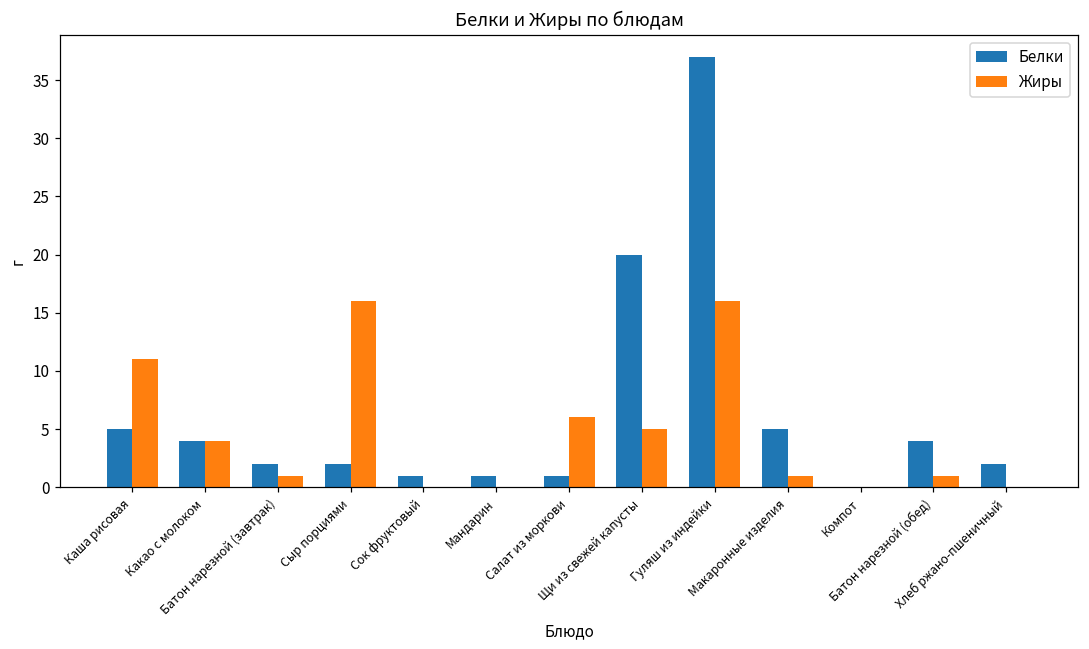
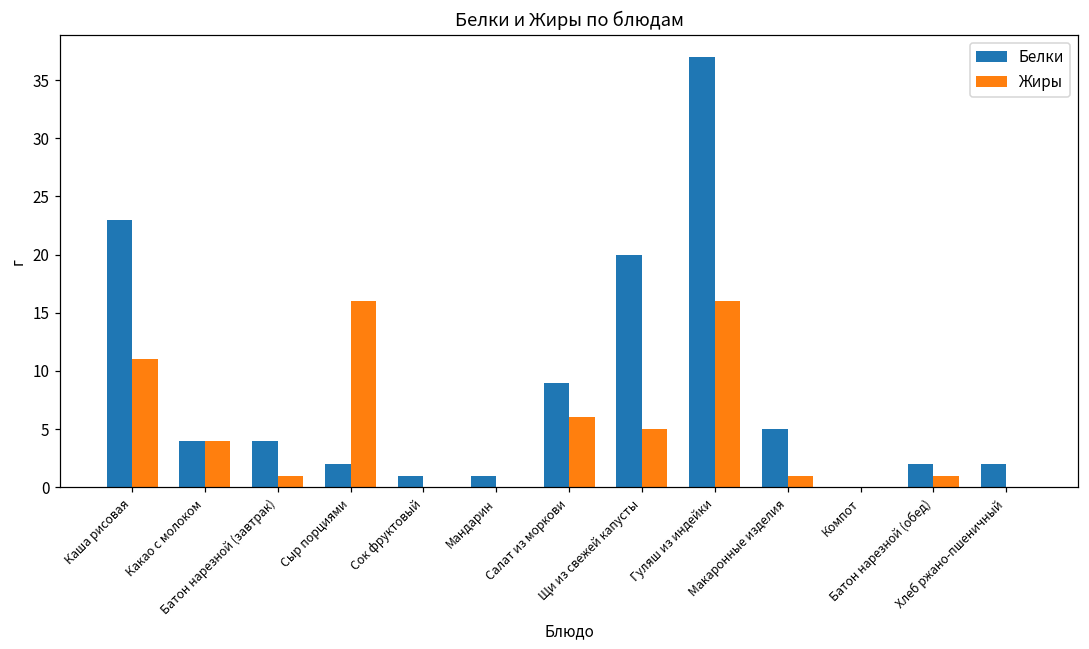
  {
    "Белки": {
-     "Каша рисовая": 5,
+     "Каша рисовая": 23,
      "Какао с молоком": 4,
-     "Батон нарезной (завтрак)": 2,
+     "Батон нарезной (завтрак)": 4,
      "Сыр порциями": 2,
      "Сок фруктовый": 1,
      "Мандарин": 1,
-     "Салат из моркови": 1,
+     "Салат из моркови": 9,
      "Щи из свежей капусты": 20,
      "Гуляш из индейки": 37,
      "Макаронные изделия": 5,
      "Компот": 0,
-     "Батон нарезной (обед)": 4,
+     "Батон нарезной (обед)": 2,
      "Хлеб ржано-пшеничный": 2
    },
    "Жиры": {
      "Каша рисовая": 11,
      "Какао с молоком": 4,
      "Батон нарезной (завтрак)": 1,
      "Сыр порциями": 16,
      "Сок фруктовый": 0,
      "Мандарин": 0,
      "Салат из моркови": 6,
      "Щи из свежей капусты": 5,
      "Гуляш из индейки": 16,
      "Макаронные изделия": 1,
      "Компот": 0,
      "Батон нарезной (обед)": 1,
      "Хлеб ржано-пшеничный": 0
    }
  }
